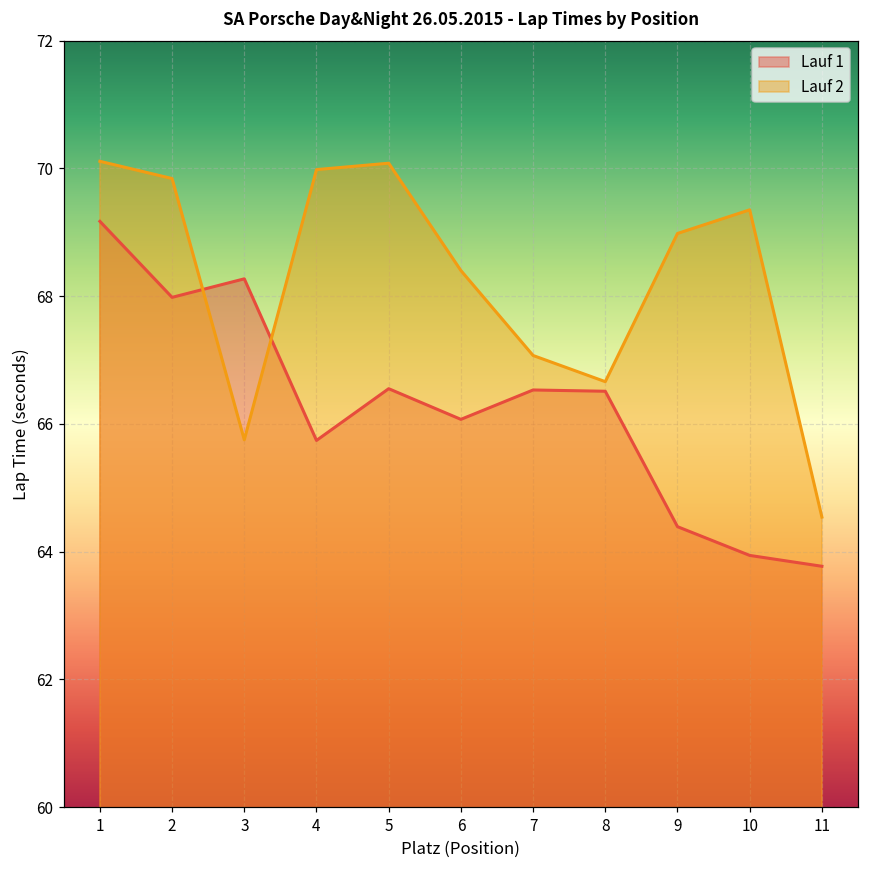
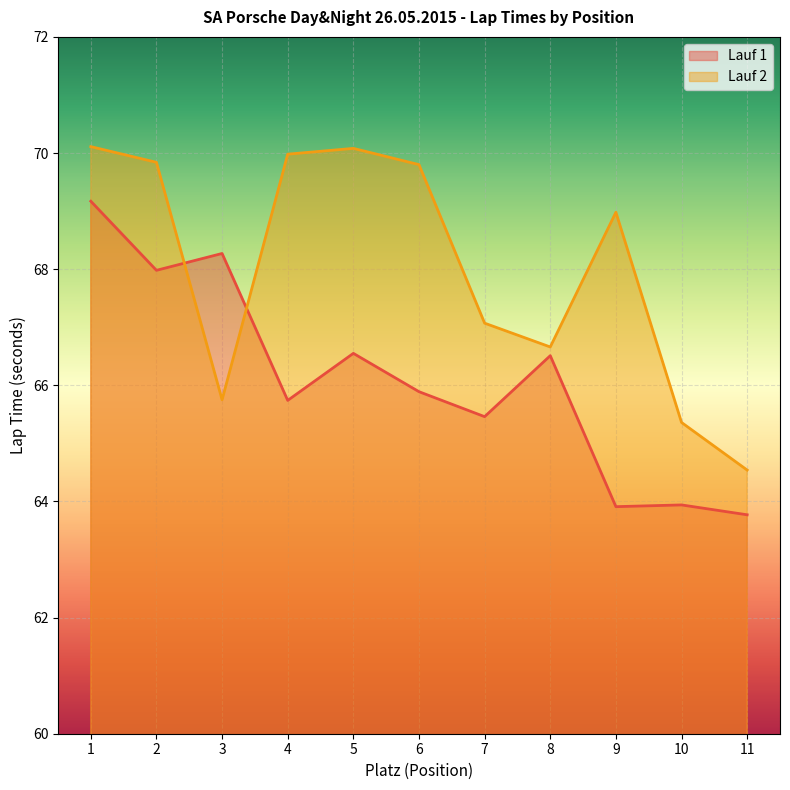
  {
    "Lauf 1": {
      "1": 69.2,
      "2": 68.0,
      "3": 68.3,
      "4": 65.7,
      "5": 66.6,
-     "6": 66.1,
-     "7": 66.5,
+     "6": 65.9,
+     "7": 65.5,
      "8": 66.5,
-     "9": 64.4,
+     "9": 63.9,
      "10": 63.9,
      "11": 63.8
    },
    "Lauf 2": {
      "1": 70.1,
      "2": 69.8,
      "3": 65.8,
      "4": 70.0,
      "5": 70.1,
-     "6": 68.4,
+     "6": 69.8,
      "7": 67.1,
      "8": 66.7,
      "9": 69.0,
-     "10": 69.4,
+     "10": 65.4,
      "11": 64.5
    }
  }
